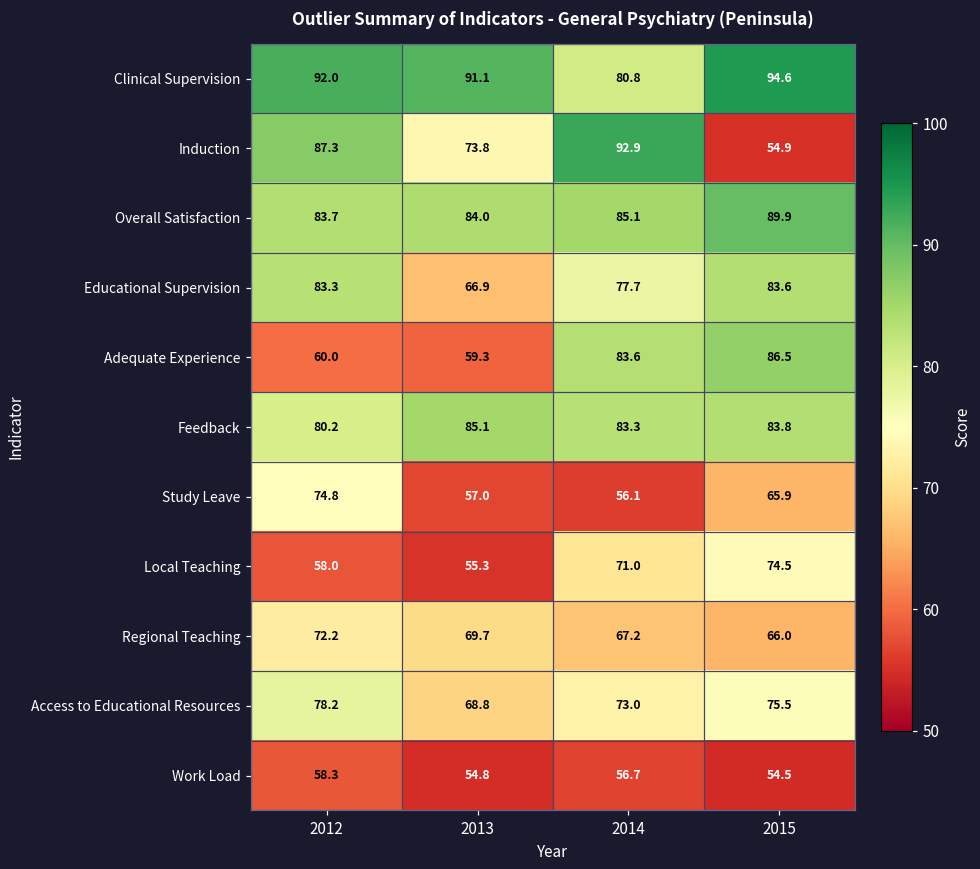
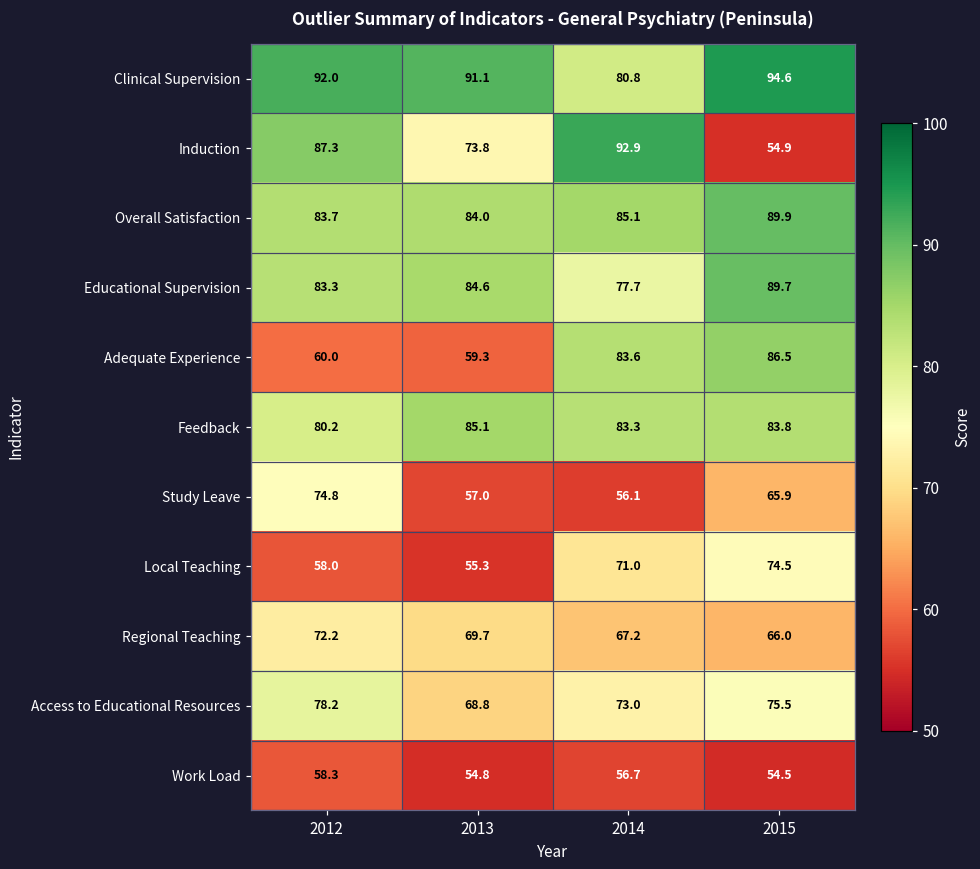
  {
    "Clinical Supervision": {
      "2012": 92.0,
      "2013": 91.1,
      "2014": 80.8,
      "2015": 94.6
    },
    "Induction": {
      "2012": 87.3,
      "2013": 73.8,
      "2014": 92.9,
      "2015": 54.9
    },
    "Overall Satisfaction": {
      "2012": 83.7,
      "2013": 84.0,
      "2014": 85.1,
      "2015": 89.9
    },
    "Educational Supervision": {
      "2012": 83.3,
-     "2013": 66.9,
+     "2013": 84.6,
      "2014": 77.7,
-     "2015": 83.6
+     "2015": 89.7
    },
    "Adequate Experience": {
      "2012": 60.0,
      "2013": 59.3,
      "2014": 83.6,
      "2015": 86.5
    },
    "Feedback": {
      "2012": 80.2,
      "2013": 85.1,
      "2014": 83.3,
      "2015": 83.8
    },
    "Study Leave": {
      "2012": 74.8,
      "2013": 57.0,
      "2014": 56.1,
      "2015": 65.9
    },
    "Local Teaching": {
      "2012": 58.0,
      "2013": 55.3,
      "2014": 71.0,
      "2015": 74.5
    },
    "Regional Teaching": {
      "2012": 72.2,
      "2013": 69.7,
      "2014": 67.2,
      "2015": 66.0
    },
    "Access to Educational Resources": {
      "2012": 78.2,
      "2013": 68.8,
      "2014": 73.0,
      "2015": 75.5
    },
    "Work Load": {
      "2012": 58.3,
      "2013": 54.8,
      "2014": 56.7,
      "2015": 54.5
    }
  }
